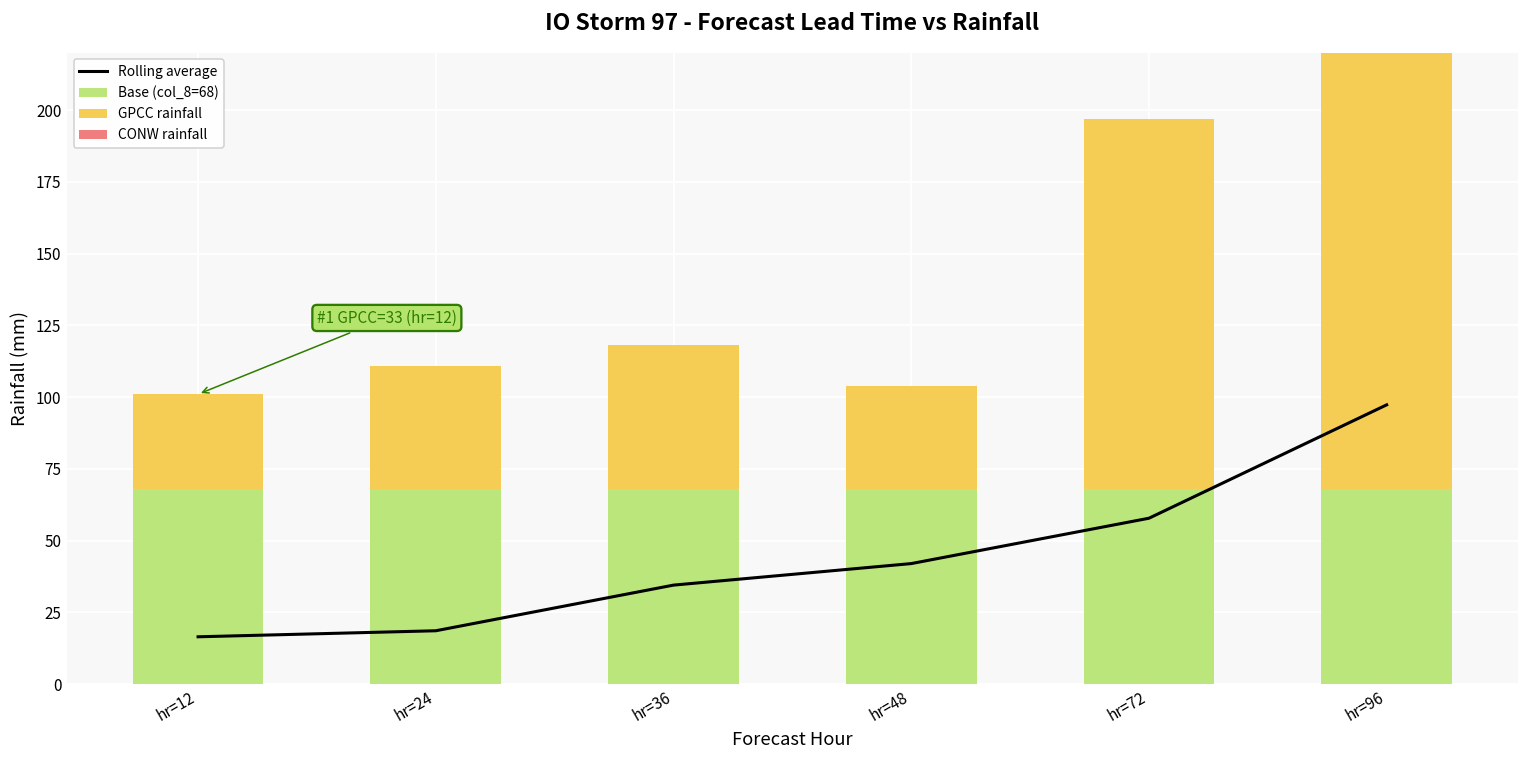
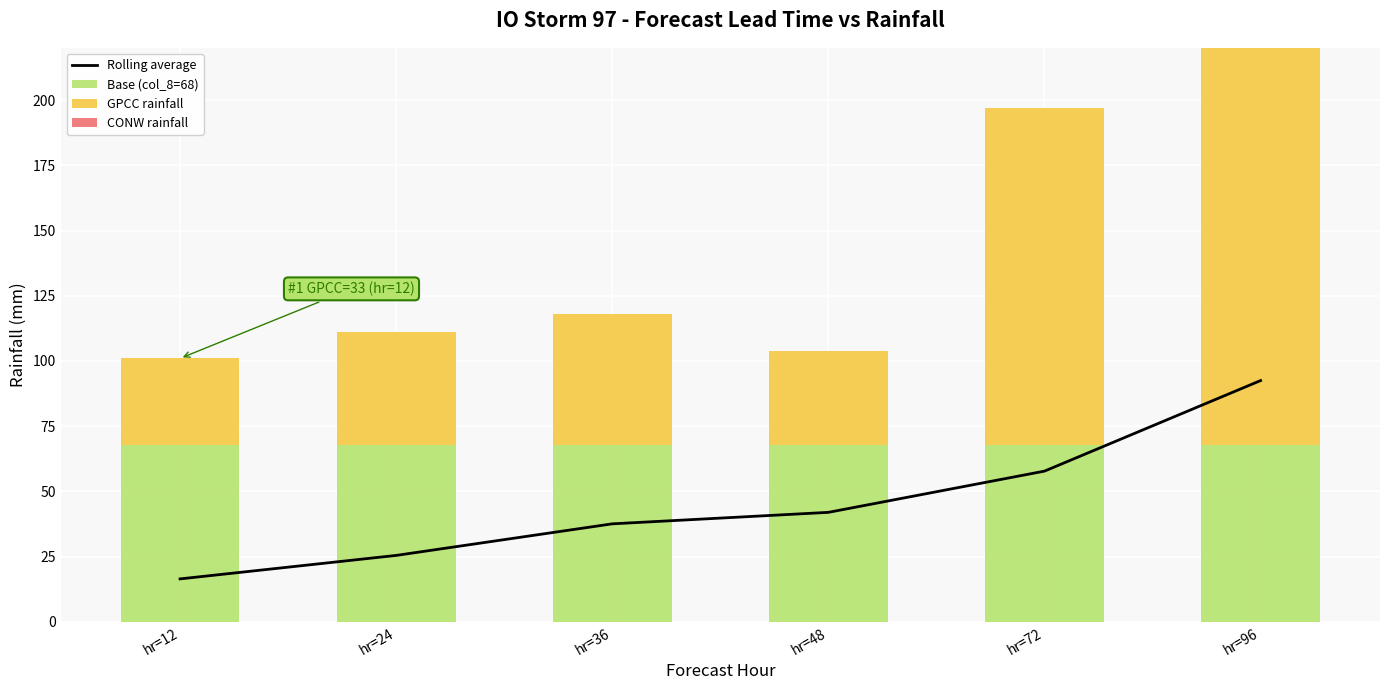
  {
    "Rolling average": {
      "hr=12": 17,
-     "hr=24": 19,
-     "hr=36": 35,
+     "hr=24": 26,
+     "hr=36": 38,
      "hr=48": 42,
      "hr=72": 58,
-     "hr=96": 97
+     "hr=96": 93
    },
    "Base (col_8=68)": {
      "hr=12": 68,
      "hr=24": 68,
      "hr=36": 68,
      "hr=48": 68,
      "hr=72": 68,
      "hr=96": 68
    }
  }
